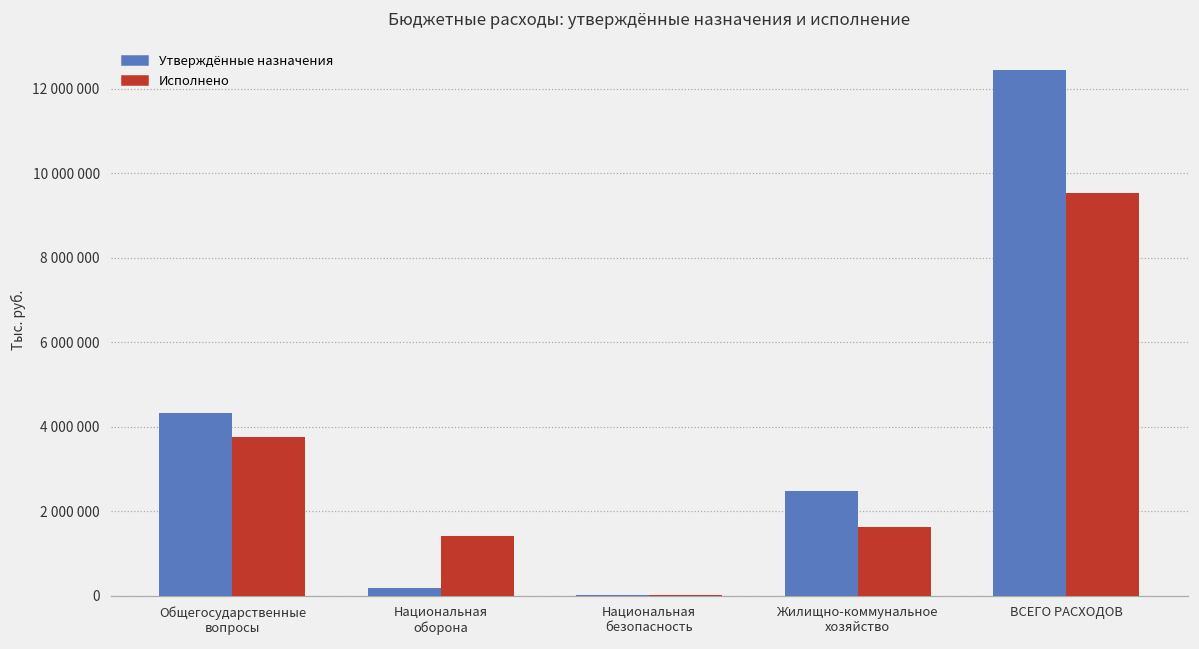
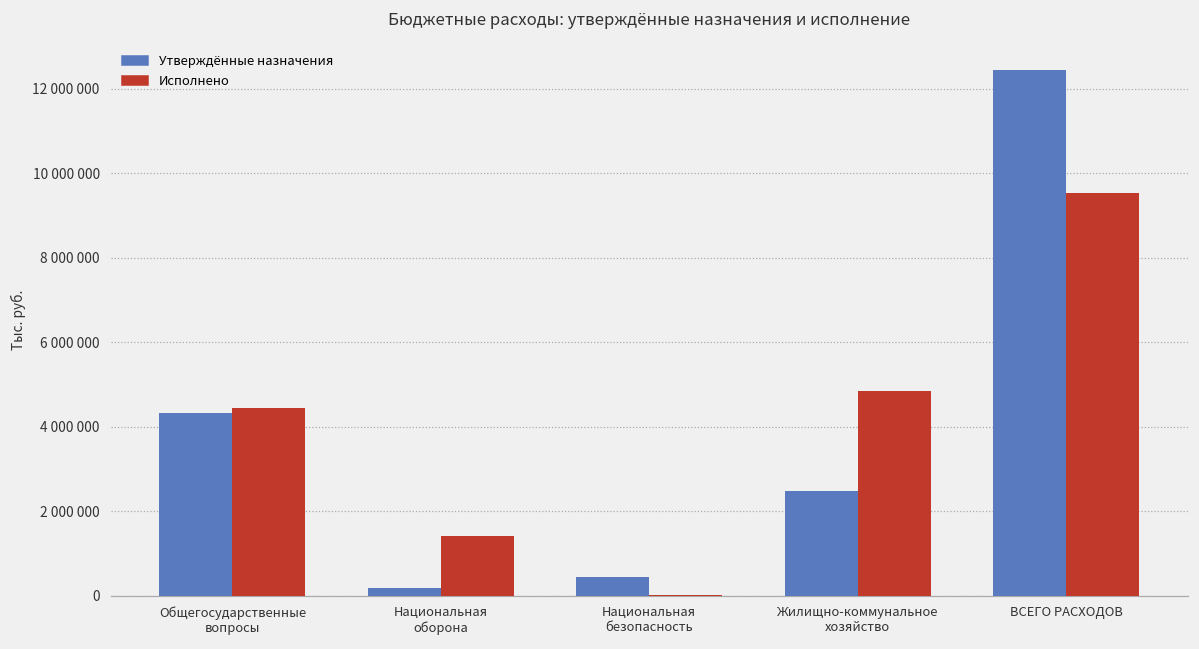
  {
    "Утверждённые назначения": {
      "Общегосударственные вопросы": 4300000,
      "Национальная оборона": 200000,
-     "Национальная безопасность": 0,
+     "Национальная безопасность": 400000,
      "Жилищно-коммунальное хозяйство": 2500000,
      "ВСЕГО РАСХОДОВ": 12500000
    },
    "Исполнено": {
-     "Общегосударственные вопросы": 3800000,
+     "Общегосударственные вопросы": 4400000,
      "Национальная оборона": 1400000,
-     "Жилищно-коммунальное хозяйство": 1600000,
+     "Жилищно-коммунальное хозяйство": 4900000,
      "ВСЕГО РАСХОДОВ": 9500000
    }
  }
